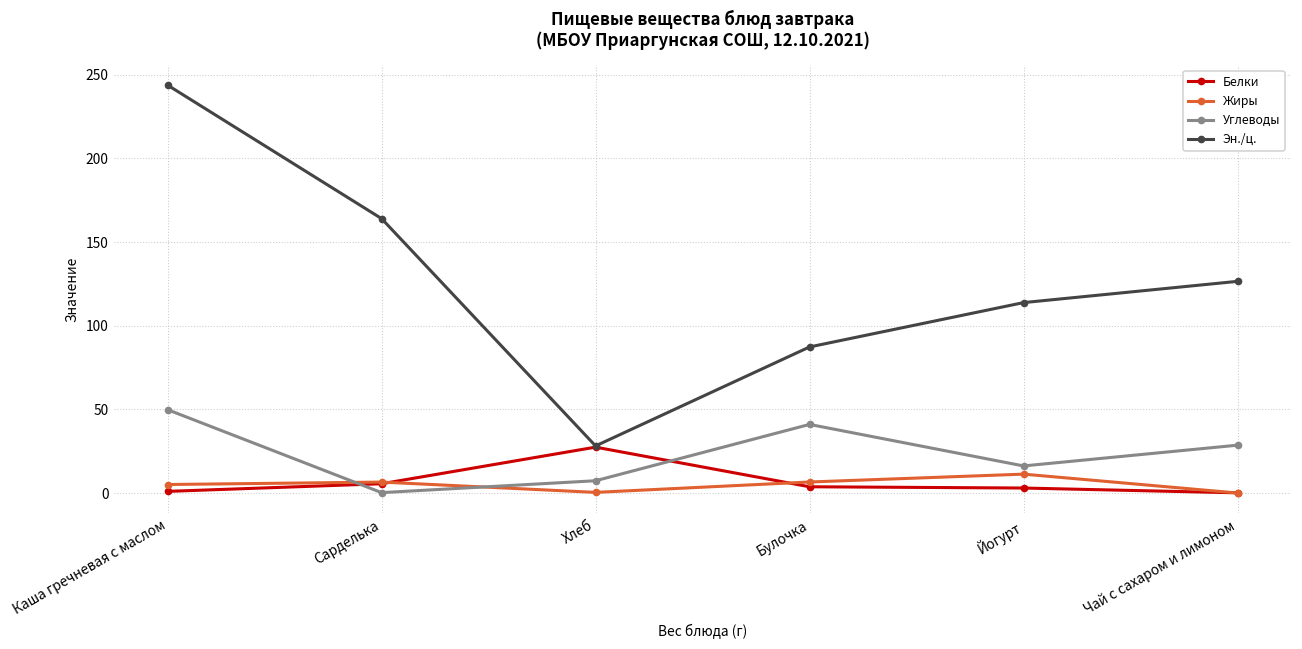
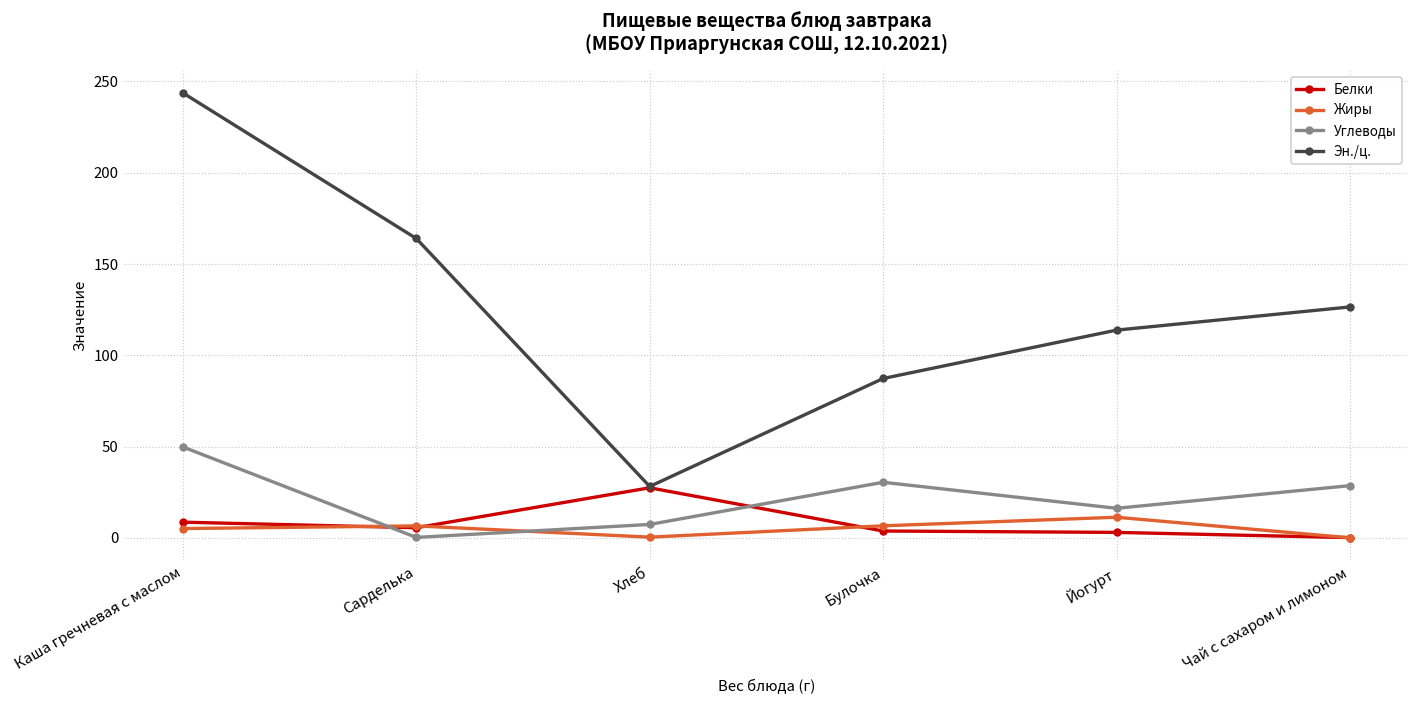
  {
    "Белки": {
-     "Каша гречневая с маслом": 1,
+     "Каша гречневая с маслом": 9,
      "Булочка": 4,
      "Йогурт": 3
    },
    "Жиры": {
      "Каша гречневая с маслом": 5,
      "Хлеб": 0,
      "Булочка": 7,
      "Йогурт": 11
    },
    "Углеводы": {
      "Каша гречневая с маслом": 50,
      "Сарделька": 0,
      "Хлеб": 7,
-     "Булочка": 41,
+     "Булочка": 30,
      "Йогурт": 16,
      "Чай с сахаром и лимоном": 29
    },
    "Эн./ц.": {
      "Каша гречневая с маслом": 244,
      "Сарделька": 164,
      "Булочка": 87,
      "Йогурт": 114,
      "Чай с сахаром и лимоном": 127
    }
  }
